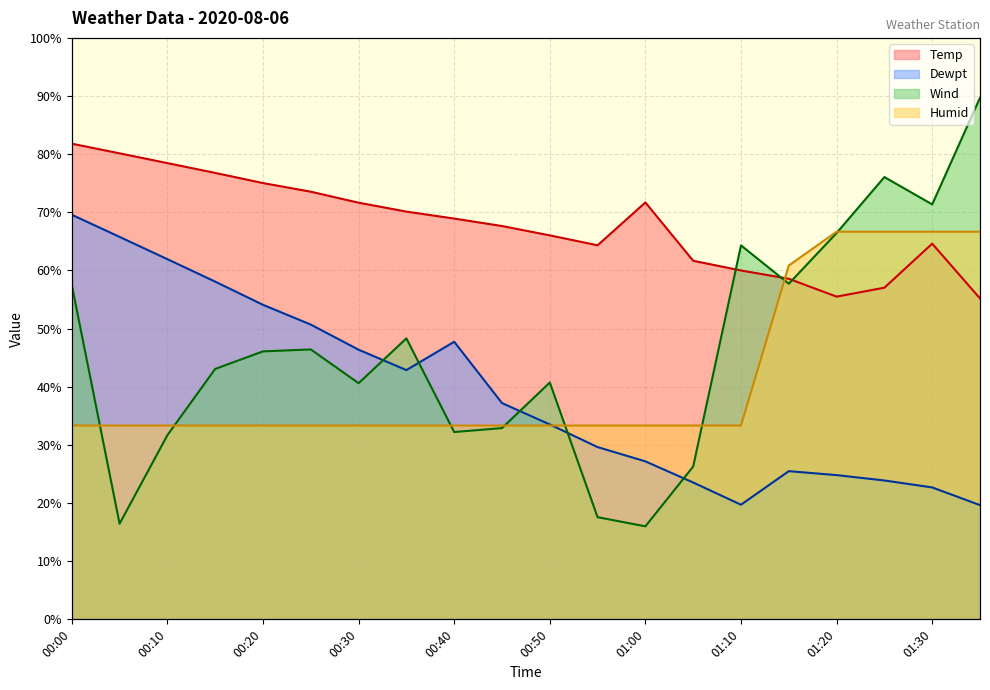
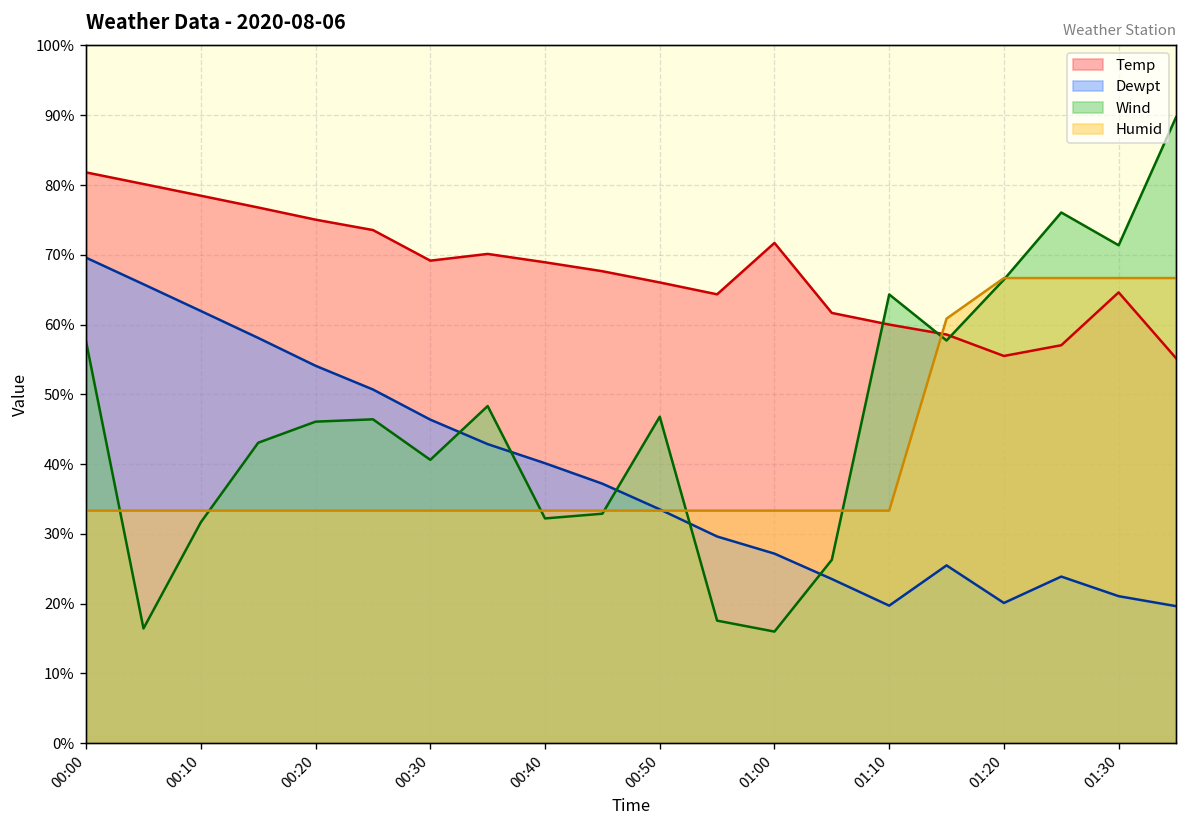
  {
    "Temp": {
      "00:00": "82%",
      "00:10": "78%",
      "00:20": "75%",
-     "00:30": "72%",
+     "00:30": "69%",
      "00:40": "69%",
      "00:50": "66%",
      "01:00": "72%",
      "01:10": "60%",
      "01:20": "55%",
      "01:30": "65%"
    },
    "Dewpt": {
      "00:00": "70%",
      "00:10": "62%",
      "00:20": "54%",
      "00:30": "46%",
-     "00:40": "48%",
+     "00:40": "40%",
      "01:00": "27%",
      "01:10": "20%",
-     "01:20": "25%",
-     "01:30": "23%"
+     "01:20": "20%",
+     "01:30": "21%"
    },
    "Wind": {
      "00:00": "58%",
      "00:10": "32%",
      "00:20": "46%",
      "00:30": "41%",
      "00:40": "32%",
-     "00:50": "41%",
+     "00:50": "47%",
      "01:00": "16%",
      "01:10": "64%",
      "01:30": "71%"
    },
    "Humid": {
      "00:00": "33%",
      "00:10": "33%",
      "00:20": "33%",
      "00:30": "33%",
      "00:40": "33%",
      "01:00": "33%",
      "01:10": "33%",
      "01:30": "67%"
    }
  }
